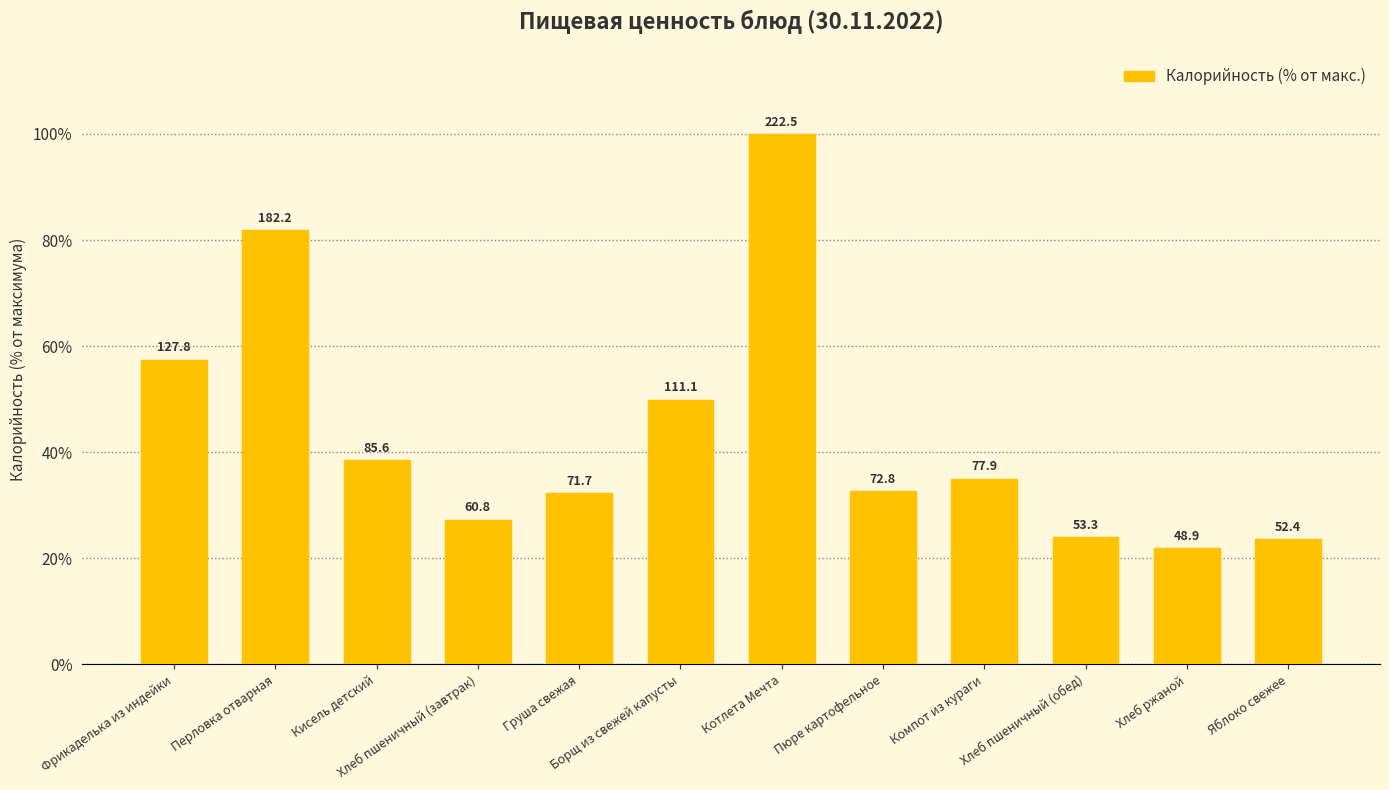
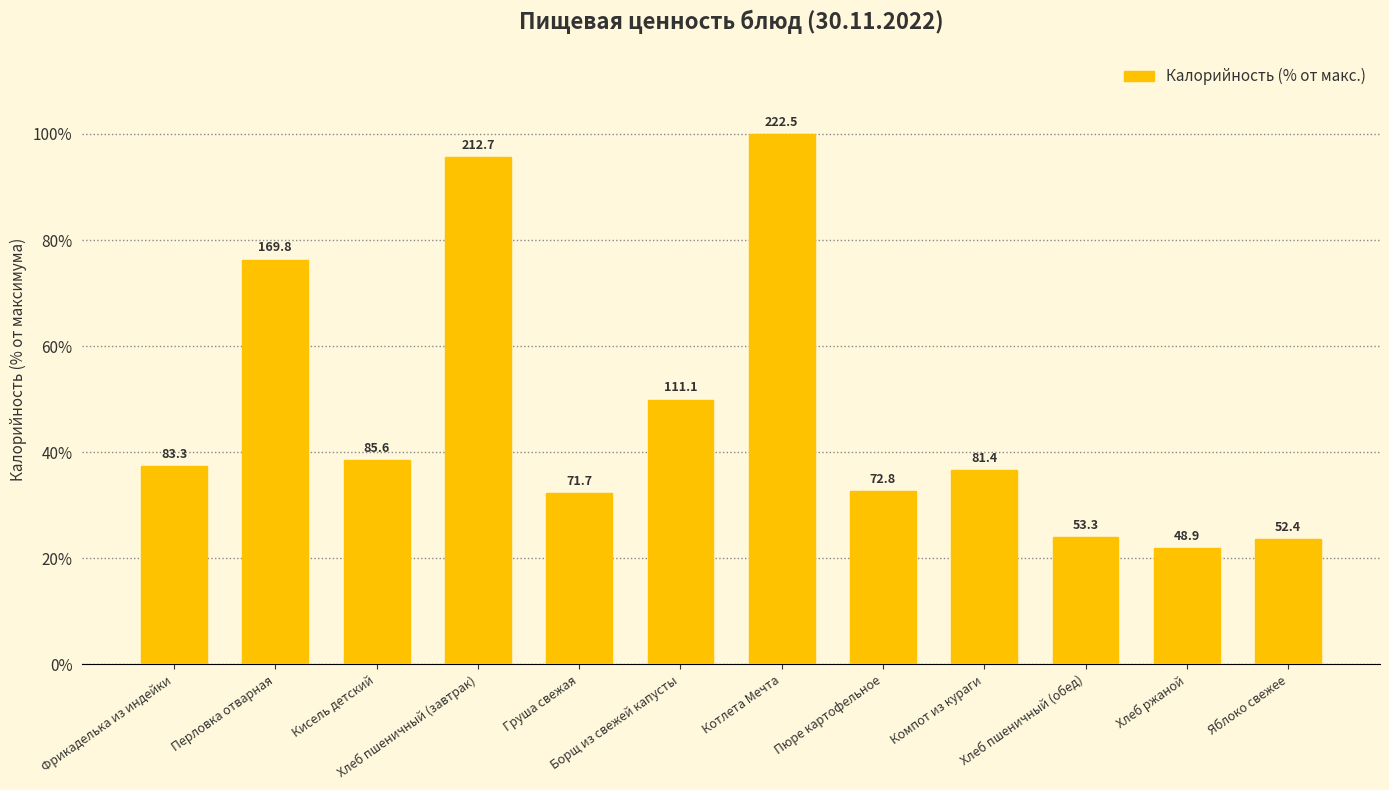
  {
-   "Фрикаделька из индейки": 127.8,
-   "Перловка отварная": 182.2,
-   "Хлеб пшеничный (завтрак)": 60.8,
-   "Компот из кураги": 77.9
+   "Фрикаделька из индейки": 83.3,
+   "Перловка отварная": 169.8,
+   "Хлеб пшеничный (завтрак)": 212.7,
+   "Компот из кураги": 81.4
  }
